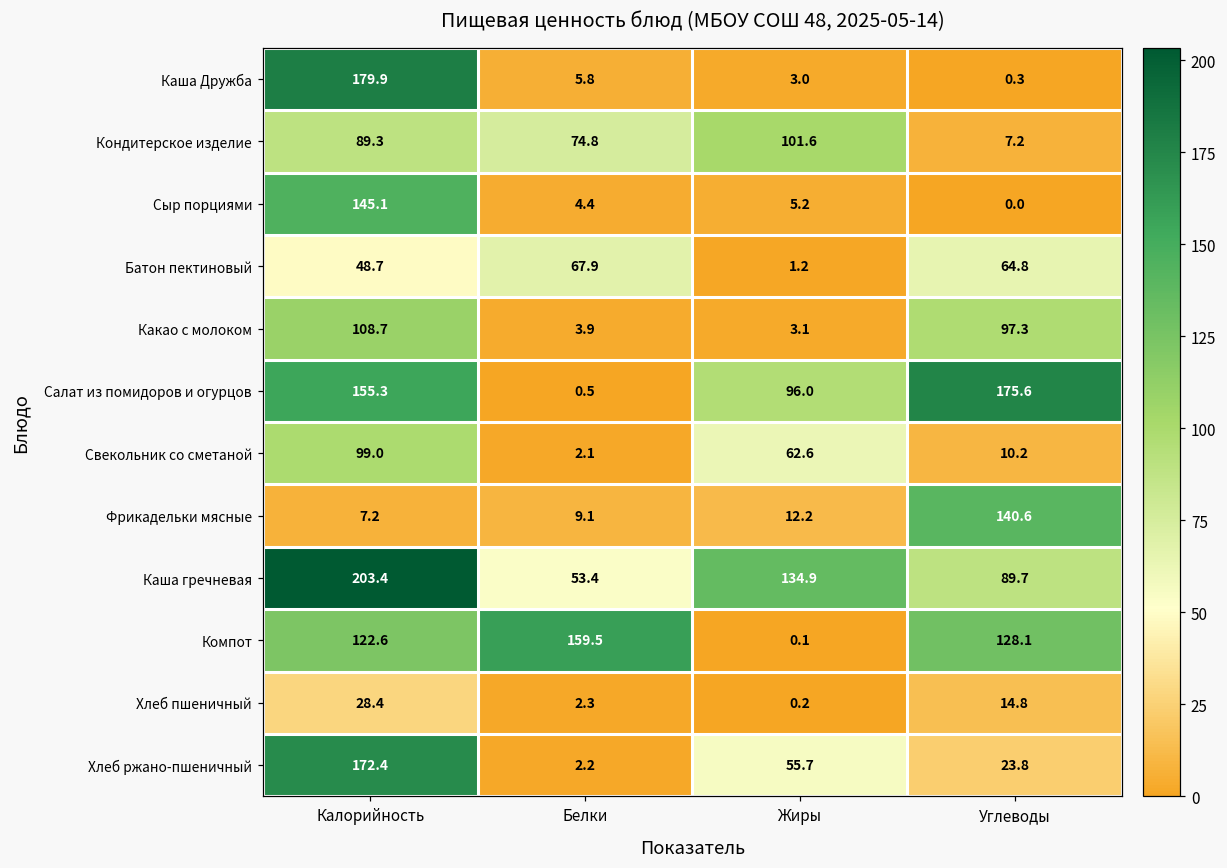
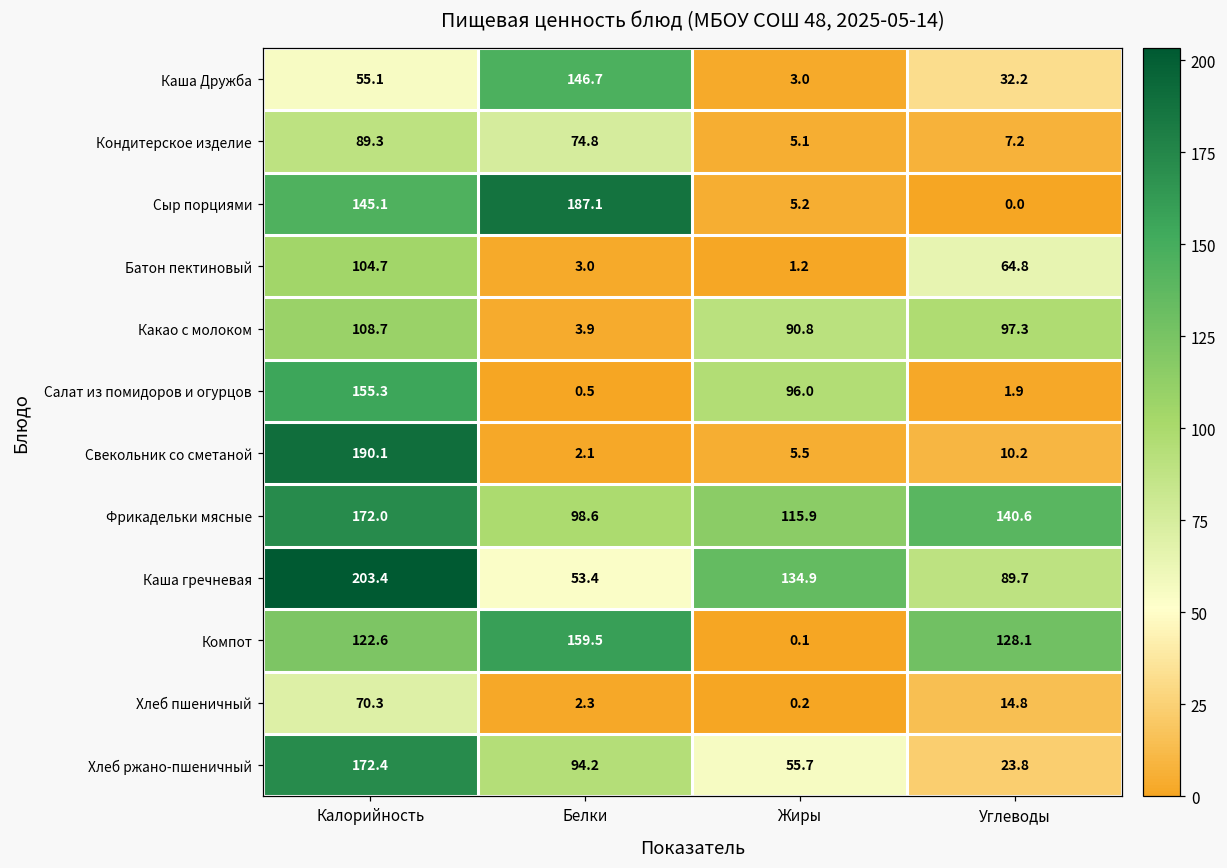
  {
    "Каша Дружба": {
-     "Калорийность": 179.9,
-     "Белки": 5.8,
+     "Калорийность": 55.1,
+     "Белки": 146.7,
      "Жиры": 3.0,
-     "Углеводы": 0.3
+     "Углеводы": 32.2
    },
    "Кондитерское изделие": {
      "Калорийность": 89.3,
      "Белки": 74.8,
-     "Жиры": 101.6,
+     "Жиры": 5.1,
      "Углеводы": 7.2
    },
    "Сыр порциями": {
      "Калорийность": 145.1,
-     "Белки": 4.4,
+     "Белки": 187.1,
      "Жиры": 5.2,
      "Углеводы": 0.0
    },
    "Батон пектиновый": {
-     "Калорийность": 48.7,
-     "Белки": 67.9,
+     "Калорийность": 104.7,
+     "Белки": 3.0,
      "Жиры": 1.2,
      "Углеводы": 64.8
    },
    "Какао с молоком": {
      "Калорийность": 108.7,
      "Белки": 3.9,
-     "Жиры": 3.1,
+     "Жиры": 90.8,
      "Углеводы": 97.3
    },
    "Салат из помидоров и огурцов": {
      "Калорийность": 155.3,
      "Белки": 0.5,
      "Жиры": 96.0,
-     "Углеводы": 175.6
+     "Углеводы": 1.9
    },
    "Свекольник со сметаной": {
-     "Калорийность": 99.0,
+     "Калорийность": 190.1,
      "Белки": 2.1,
-     "Жиры": 62.6,
+     "Жиры": 5.5,
      "Углеводы": 10.2
    },
    "Фрикадельки мясные": {
-     "Калорийность": 7.2,
-     "Белки": 9.1,
-     "Жиры": 12.2,
+     "Калорийность": 172.0,
+     "Белки": 98.6,
+     "Жиры": 115.9,
      "Углеводы": 140.6
    },
    "Каша гречневая": {
      "Калорийность": 203.4,
      "Белки": 53.4,
      "Жиры": 134.9,
      "Углеводы": 89.7
    },
    "Компот": {
      "Калорийность": 122.6,
      "Белки": 159.5,
      "Жиры": 0.1,
      "Углеводы": 128.1
    },
    "Хлеб пшеничный": {
-     "Калорийность": 28.4,
+     "Калорийность": 70.3,
      "Белки": 2.3,
      "Жиры": 0.2,
      "Углеводы": 14.8
    },
    "Хлеб ржано-пшеничный": {
      "Калорийность": 172.4,
-     "Белки": 2.2,
+     "Белки": 94.2,
      "Жиры": 55.7,
      "Углеводы": 23.8
    }
  }
